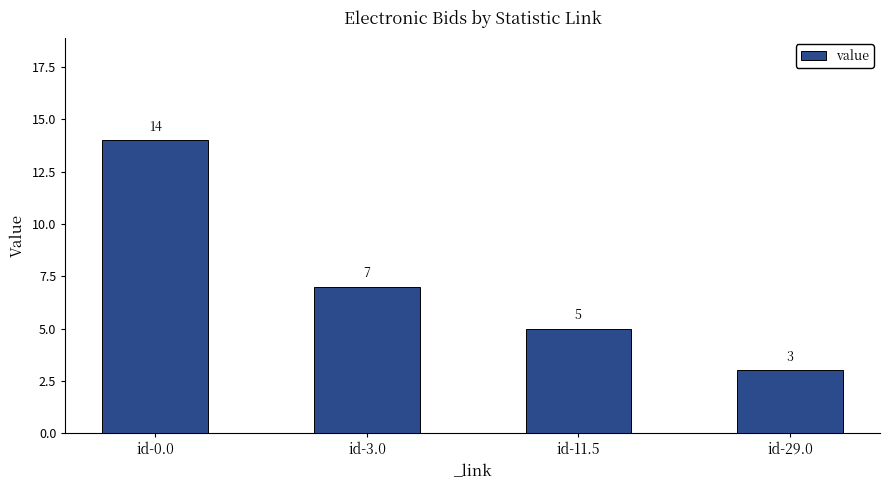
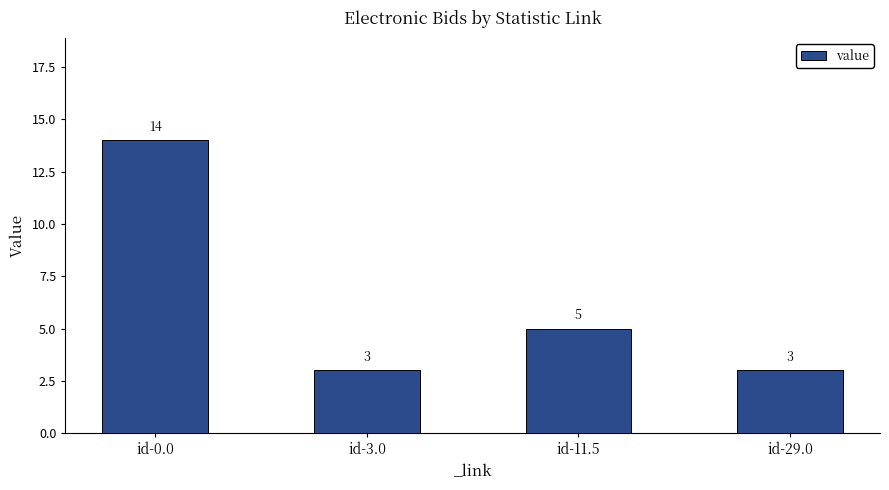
  {
    "id-0.0": 14,
-   "id-3.0": 7,
+   "id-3.0": 3,
    "id-11.5": 5,
    "id-29.0": 3
  }
